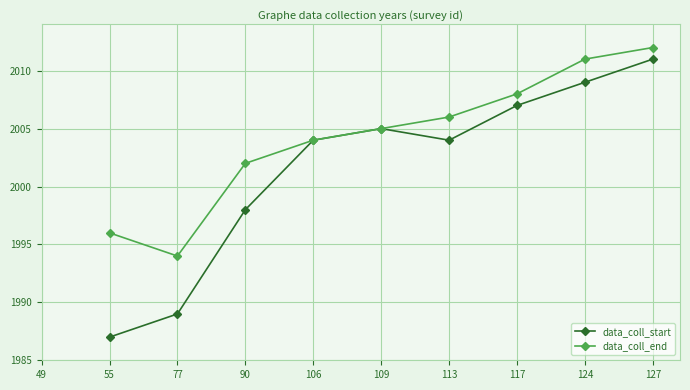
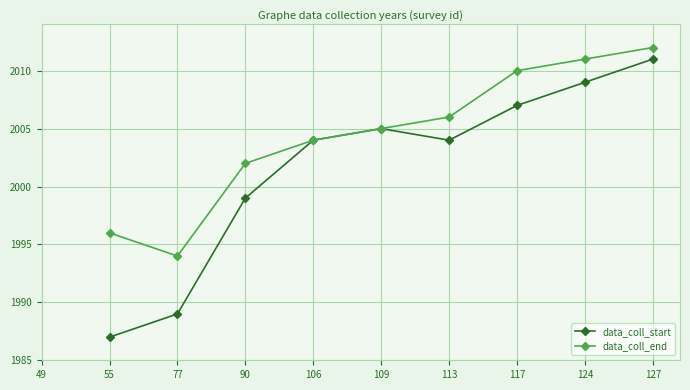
  {
    "data_coll_start": {
      "55": 1987,
      "77": 1989,
-     "90": 1998,
+     "90": 1999,
      "113": 2004,
      "117": 2007,
      "124": 2009,
      "127": 2011
    },
    "data_coll_end": {
      "55": 1996,
      "77": 1994,
      "90": 2002,
      "113": 2006,
-     "117": 2008,
+     "117": 2010,
      "124": 2011,
      "127": 2012
    }
  }
